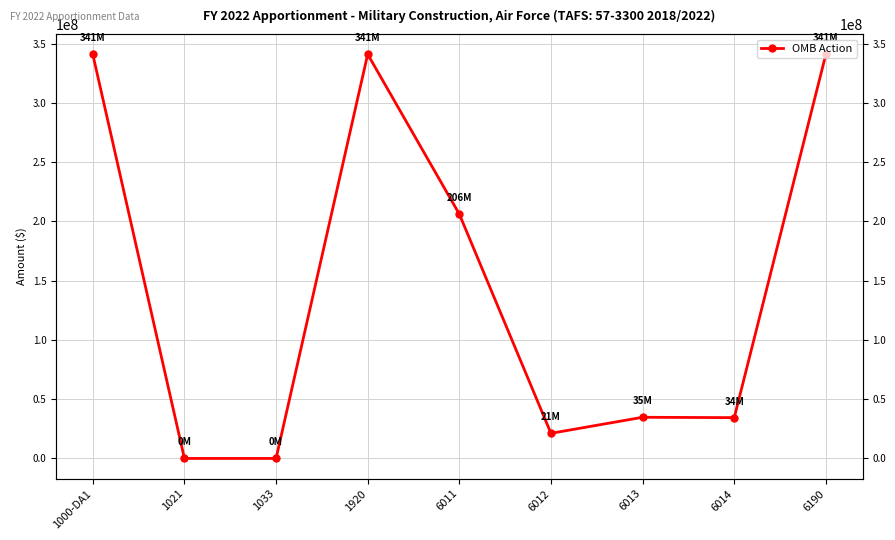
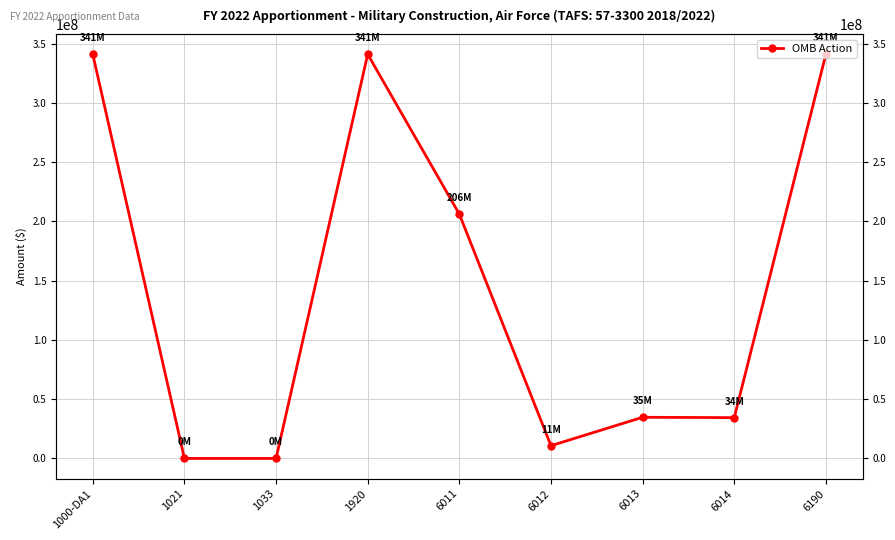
  {
    "1000-DA1": "341M",
    "1920": "341M",
    "6011": "206M",
-   "6012": "21M",
+   "6012": "11M",
    "6013": "35M",
    "6014": "34M"
  }
